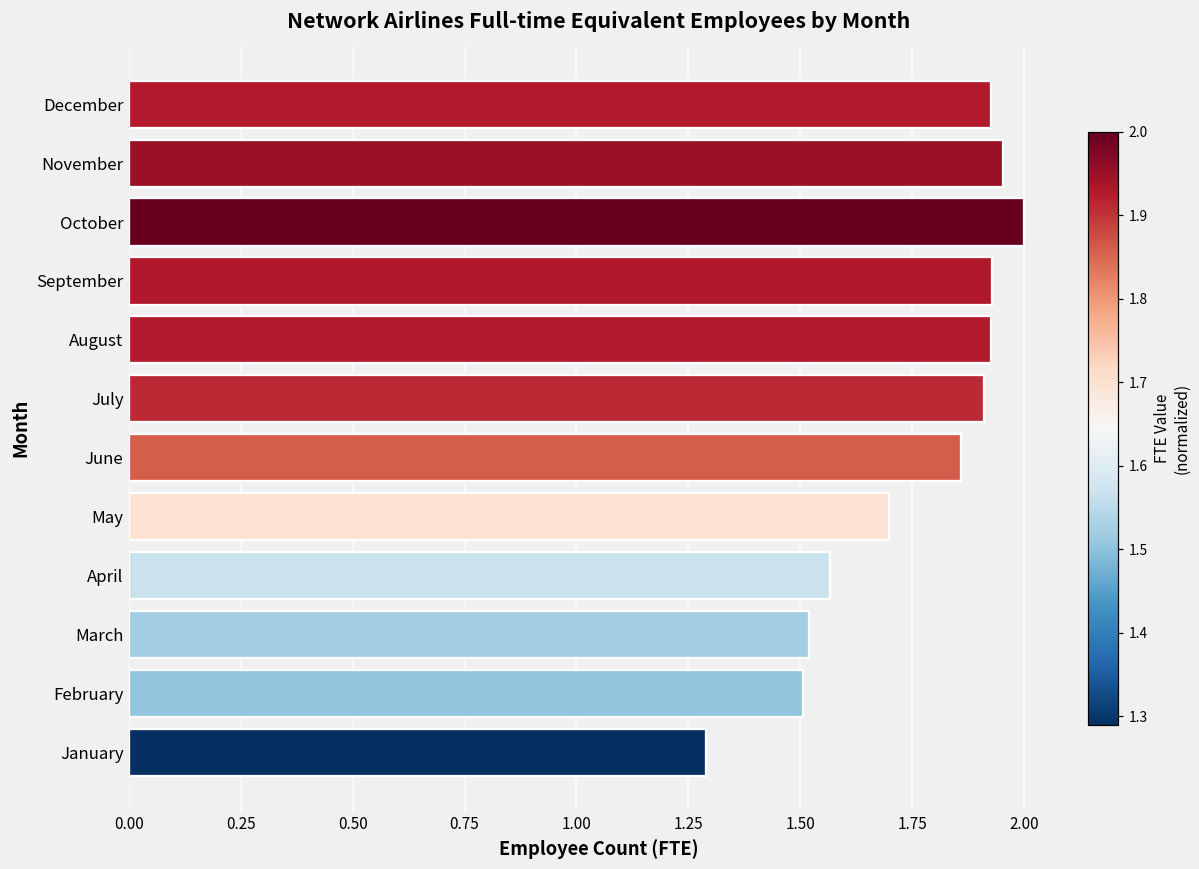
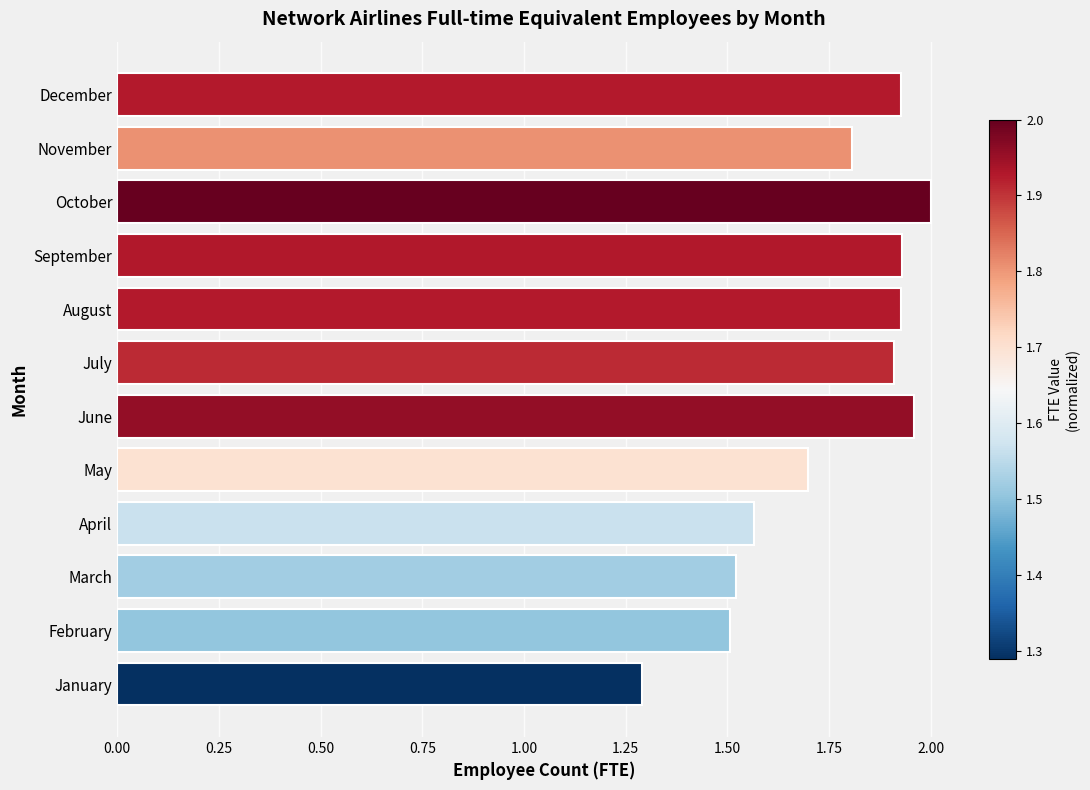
  {
    "December": 1.93,
-   "November": 1.95,
+   "November": 1.81,
    "October": 2.00,
    "September": 1.93,
    "August": 1.93,
    "July": 1.91,
-   "June": 1.86,
+   "June": 1.96,
    "May": 1.70,
    "April": 1.57,
    "March": 1.52,
    "February": 1.51,
    "January": 1.29
  }
